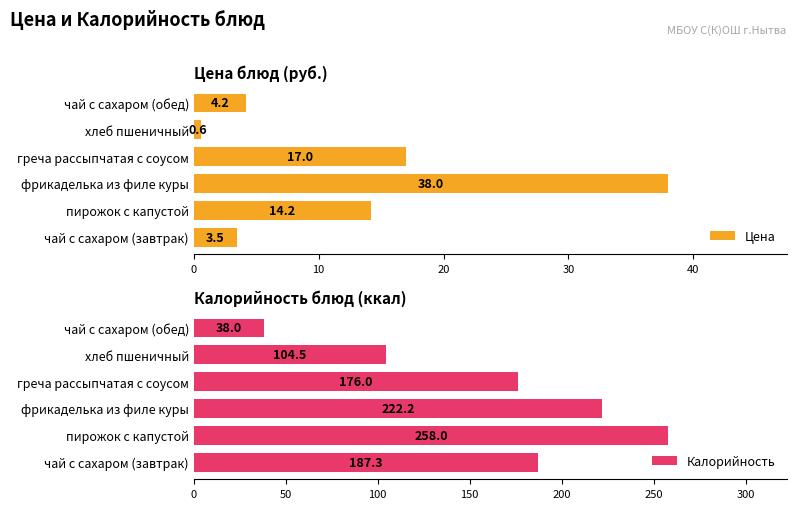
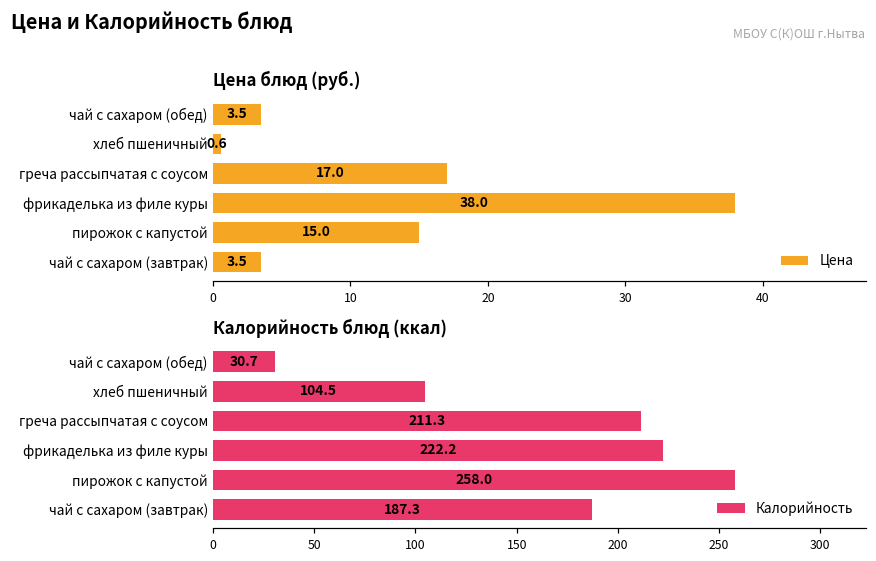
  {
    "Цена блюд (руб.)": {
-     "чай с сахаром (обед)": 4.2,
+     "чай с сахаром (обед)": 3.5,
      "хлеб пшеничный": 0.6,
      "греча рассыпчатая с соусом": 17.0,
      "фрикаделька из филе куры": 38.0,
-     "пирожок с капустой": 14.2,
+     "пирожок с капустой": 15.0,
      "чай с сахаром (завтрак)": 3.5
    },
    "Калорийность блюд (ккал)": {
-     "чай с сахаром (обед)": 38.0,
+     "чай с сахаром (обед)": 30.7,
      "хлеб пшеничный": 104.5,
-     "греча рассыпчатая с соусом": 176.0,
+     "греча рассыпчатая с соусом": 211.3,
      "фрикаделька из филе куры": 222.2,
      "пирожок с капустой": 258.0,
      "чай с сахаром (завтрак)": 187.3
    }
  }
